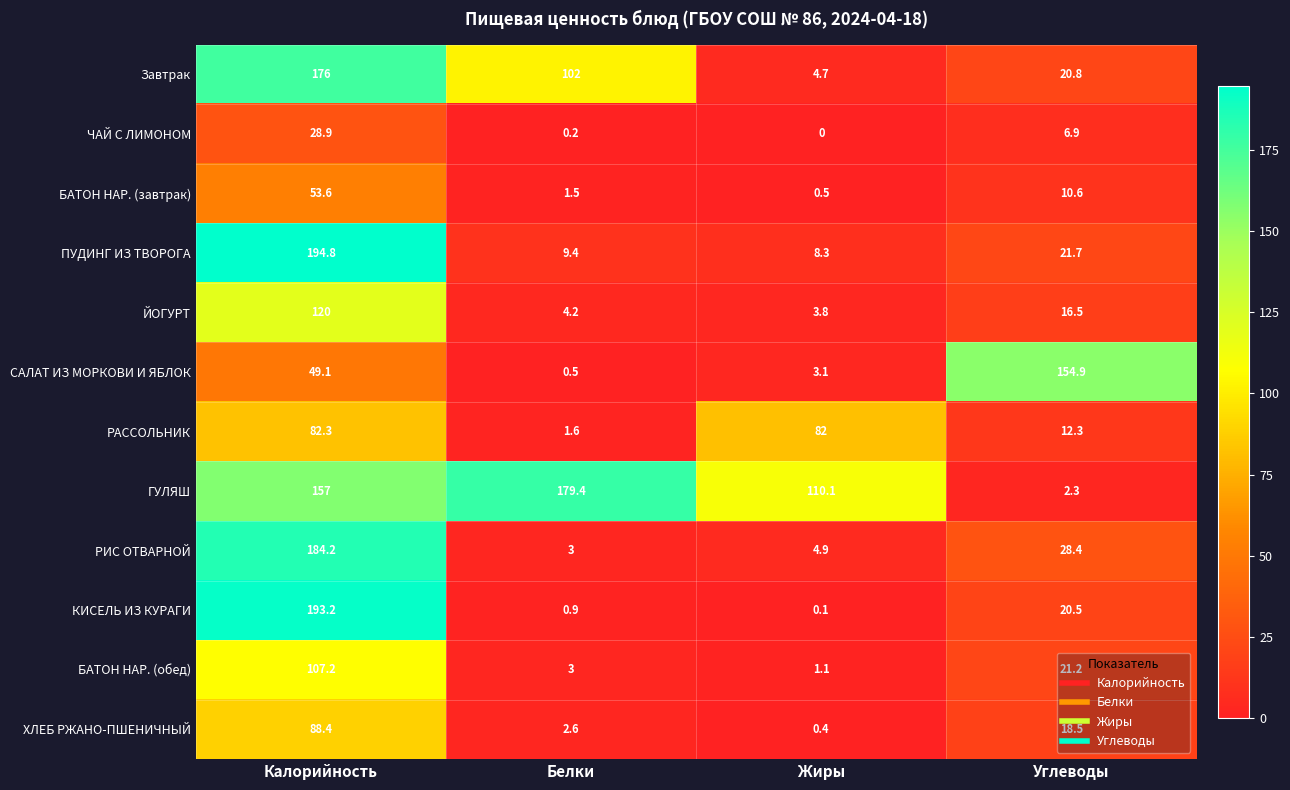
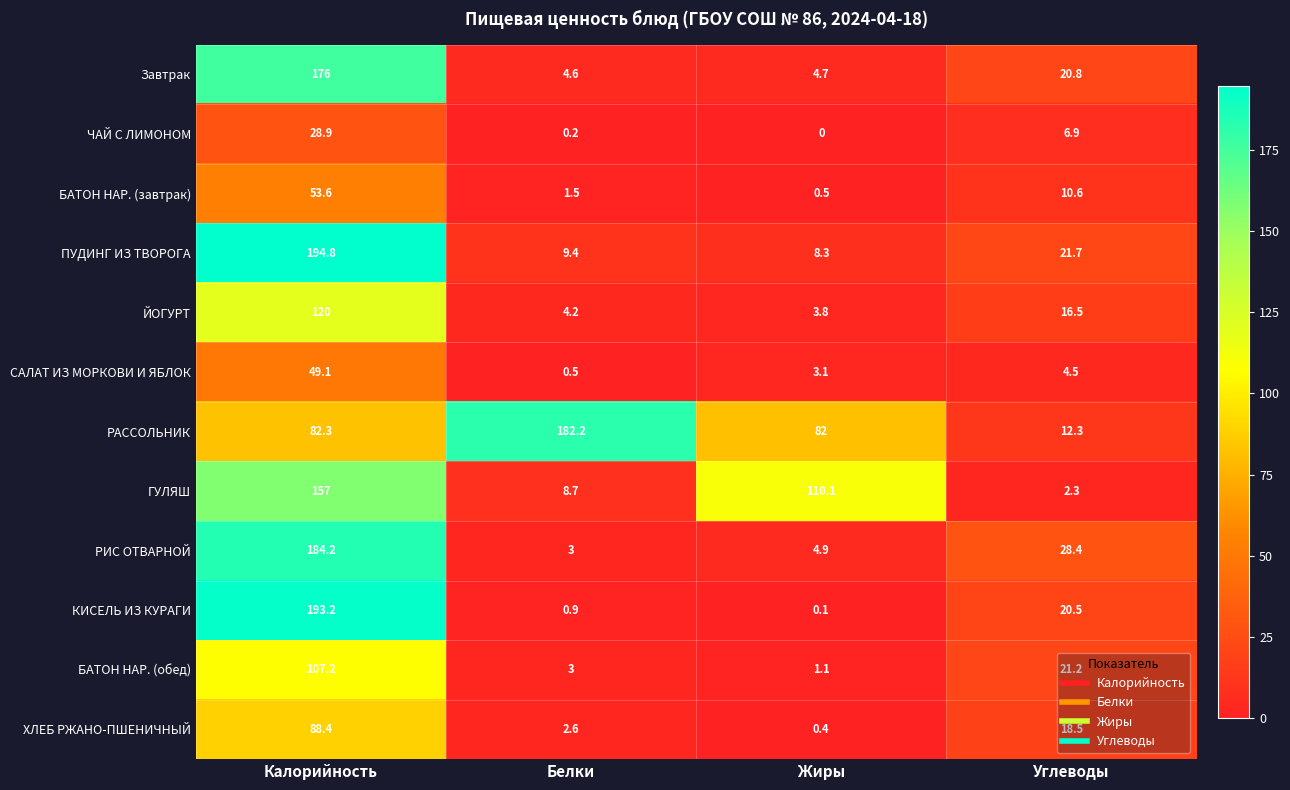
  {
    "Завтрак": {
      "Калорийность": 176,
-     "Белки": 102,
+     "Белки": 4.6,
      "Жиры": 4.7,
      "Углеводы": 20.8
    },
    "ЧАЙ С ЛИМОНОМ": {
      "Калорийность": 28.9,
      "Белки": 0.2,
      "Жиры": 0,
      "Углеводы": 6.9
    },
    "БАТОН НАР. (завтрак)": {
      "Калорийность": 53.6,
      "Белки": 1.5,
      "Жиры": 0.5,
      "Углеводы": 10.6
    },
    "ПУДИНГ ИЗ ТВОРОГА": {
      "Калорийность": 194.8,
      "Белки": 9.4,
      "Жиры": 8.3,
      "Углеводы": 21.7
    },
    "ЙОГУРТ": {
      "Калорийность": 120,
      "Белки": 4.2,
      "Жиры": 3.8,
      "Углеводы": 16.5
    },
    "САЛАТ ИЗ МОРКОВИ И ЯБЛОК": {
      "Калорийность": 49.1,
      "Белки": 0.5,
      "Жиры": 3.1,
-     "Углеводы": 154.9
+     "Углеводы": 4.5
    },
    "РАССОЛЬНИК": {
      "Калорийность": 82.3,
-     "Белки": 1.6,
+     "Белки": 182.2,
      "Жиры": 82,
      "Углеводы": 12.3
    },
    "ГУЛЯШ": {
      "Калорийность": 157,
-     "Белки": 179.4,
+     "Белки": 8.7,
      "Жиры": 110.1,
      "Углеводы": 2.3
    },
    "РИС ОТВАРНОЙ": {
      "Калорийность": 184.2,
      "Белки": 3,
      "Жиры": 4.9,
      "Углеводы": 28.4
    },
    "КИСЕЛЬ ИЗ КУРАГИ": {
      "Калорийность": 193.2,
      "Белки": 0.9,
      "Жиры": 0.1,
      "Углеводы": 20.5
    },
    "БАТОН НАР. (обед)": {
      "Калорийность": 107.2,
      "Белки": 3,
      "Жиры": 1.1
    },
    "ХЛЕБ РЖАНО-ПШЕНИЧНЫЙ": {
      "Калорийность": 88.4,
      "Белки": 2.6,
      "Жиры": 0.4
    }
  }
